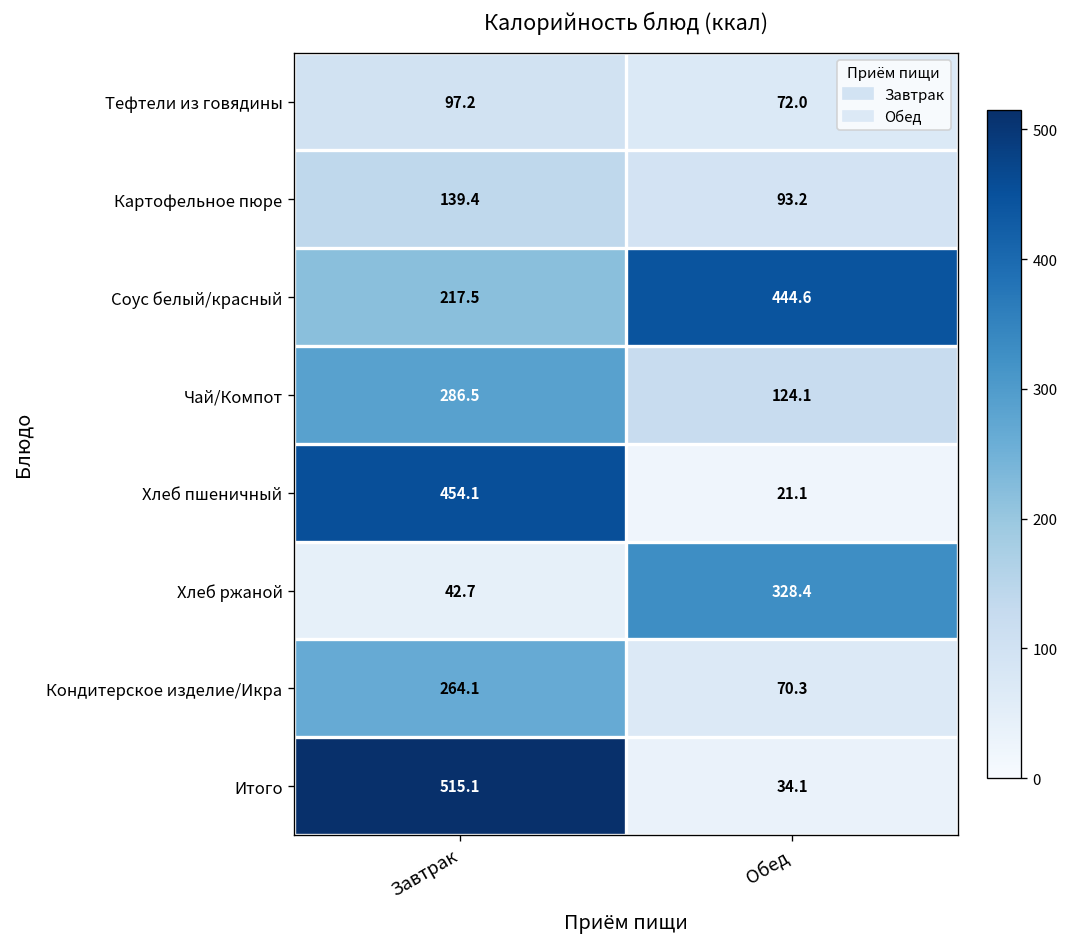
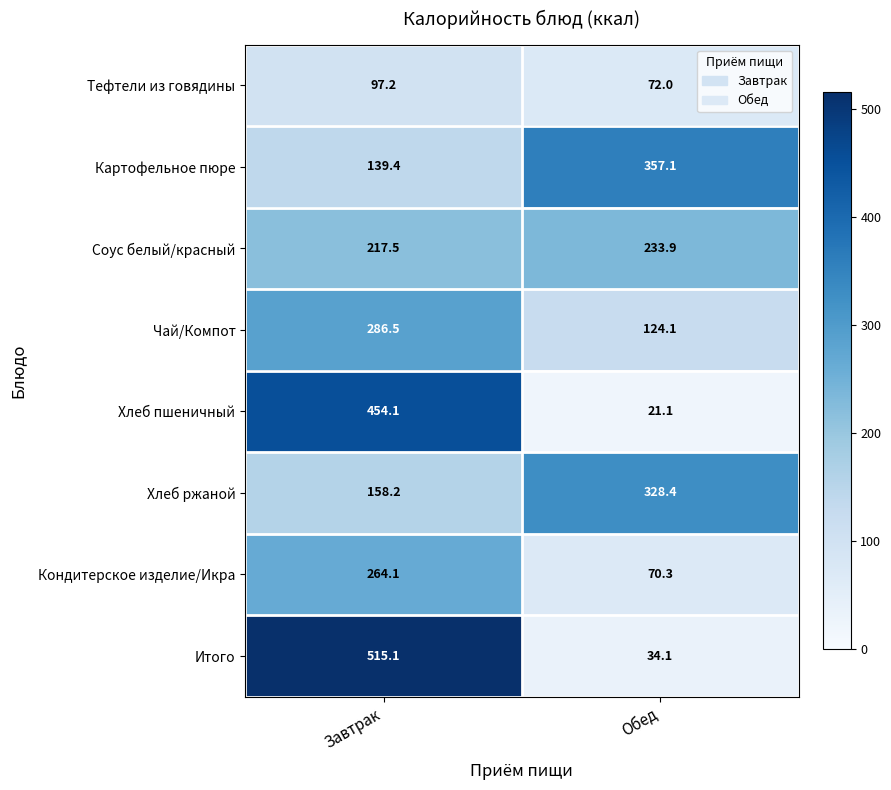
  {
    "Тефтели из говядины": {
      "Завтрак": 97.2,
      "Обед": 72.0
    },
    "Картофельное пюре": {
      "Завтрак": 139.4,
-     "Обед": 93.2
+     "Обед": 357.1
    },
    "Соус белый/красный": {
      "Завтрак": 217.5,
-     "Обед": 444.6
+     "Обед": 233.9
    },
    "Чай/Компот": {
      "Завтрак": 286.5,
      "Обед": 124.1
    },
    "Хлеб пшеничный": {
      "Завтрак": 454.1,
      "Обед": 21.1
    },
    "Хлеб ржаной": {
-     "Завтрак": 42.7,
+     "Завтрак": 158.2,
      "Обед": 328.4
    },
    "Кондитерское изделие/Икра": {
      "Завтрак": 264.1,
      "Обед": 70.3
    },
    "Итого": {
      "Завтрак": 515.1,
      "Обед": 34.1
    }
  }
